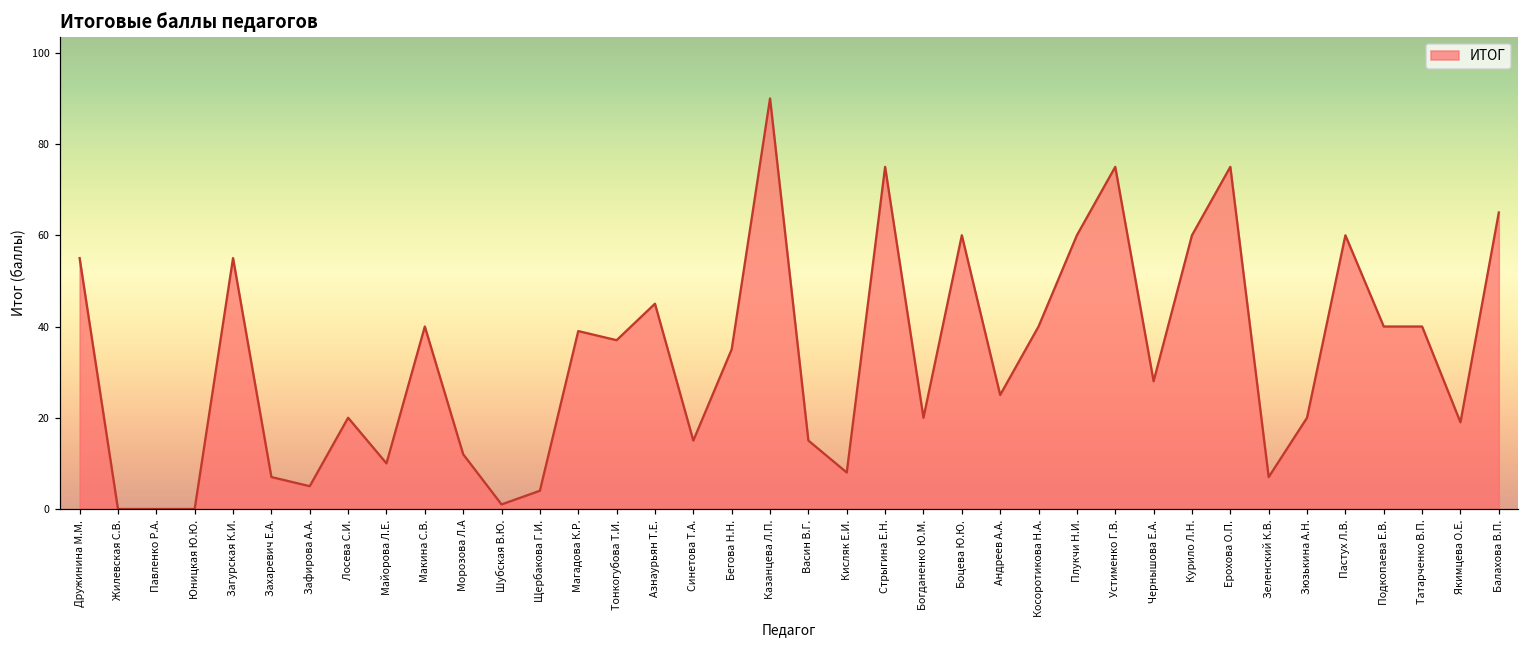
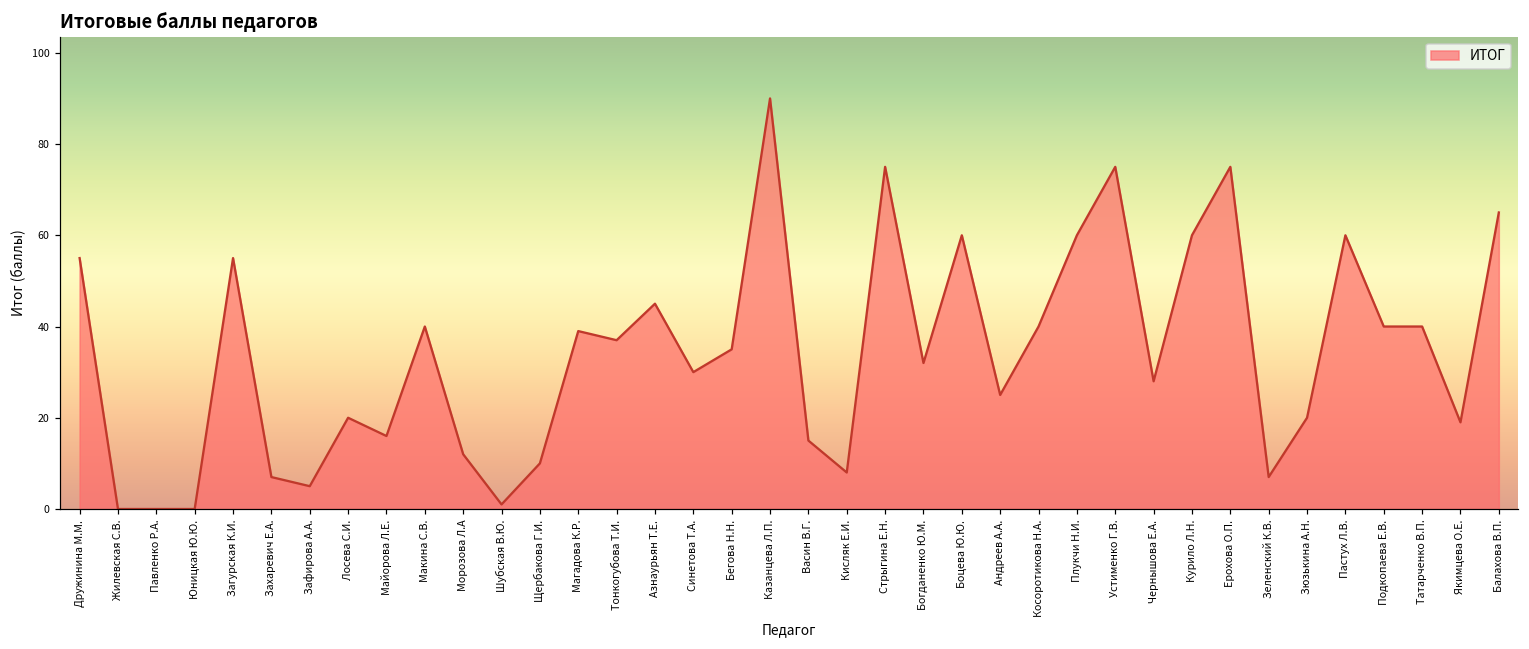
  {
    "Дружинина М.М.": 55,
    "Жилевская С.В.": 0,
    "Павленко Р.А.": 0,
    "Юницкая Ю.Ю.": 0,
    "Загурская К.И.": 55,
    "Захаревич Е.А.": 7,
    "Зафирова А.А.": 5,
    "Лосева С.И.": 20,
-   "Майорова Л.Е.": 10,
+   "Майорова Л.Е.": 16,
    "Макина С.В.": 40,
    "Морозова Л.А": 12,
    "Шубская В.Ю.": 1,
-   "Щербакова Г.И.": 4,
+   "Щербакова Г.И.": 10,
    "Магадова К.Р.": 39,
    "Тонкогубова Т.И.": 37,
    "Азнаурьян Т.Е.": 45,
-   "Синетова Т.А.": 15,
+   "Синетова Т.А.": 30,
    "Бегова Н.Н.": 35,
    "Казанцева Л.П.": 90,
    "Васин В.Г.": 15,
    "Кисляк Е.И.": 8,
    "Стрыгина Е.Н.": 75,
-   "Богданенко Ю.М.": 20,
+   "Богданенко Ю.М.": 32,
    "Боцева Ю.Ю.": 60,
    "Андреев А.А.": 25,
    "Косоротикова Н.А.": 40,
    "Плукчи Н.И.": 60,
    "Устименко Г.В.": 75,
    "Чернышова Е.А.": 28,
    "Курило Л.Н.": 60,
    "Ерохова О.П.": 75,
    "Зеленский К.В.": 7,
    "Зюзькина А.Н.": 20,
    "Пастух Л.В.": 60,
    "Подкопаева Е.В.": 40,
    "Татарченко В.П.": 40,
    "Якимцева О.Е.": 19,
    "Балахова В.П.": 65
  }
